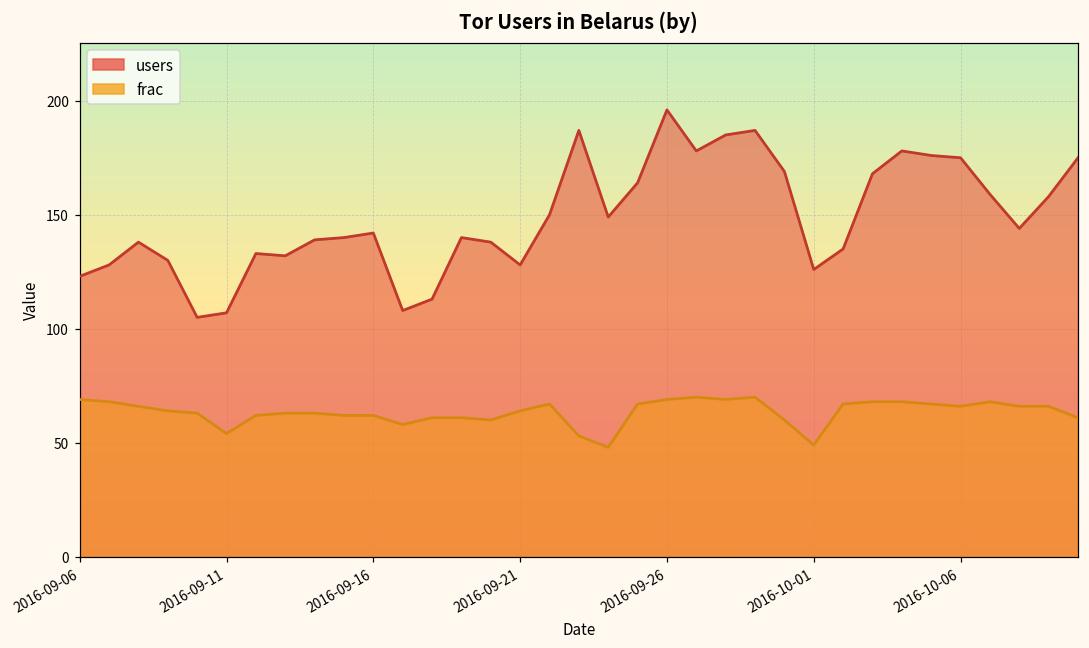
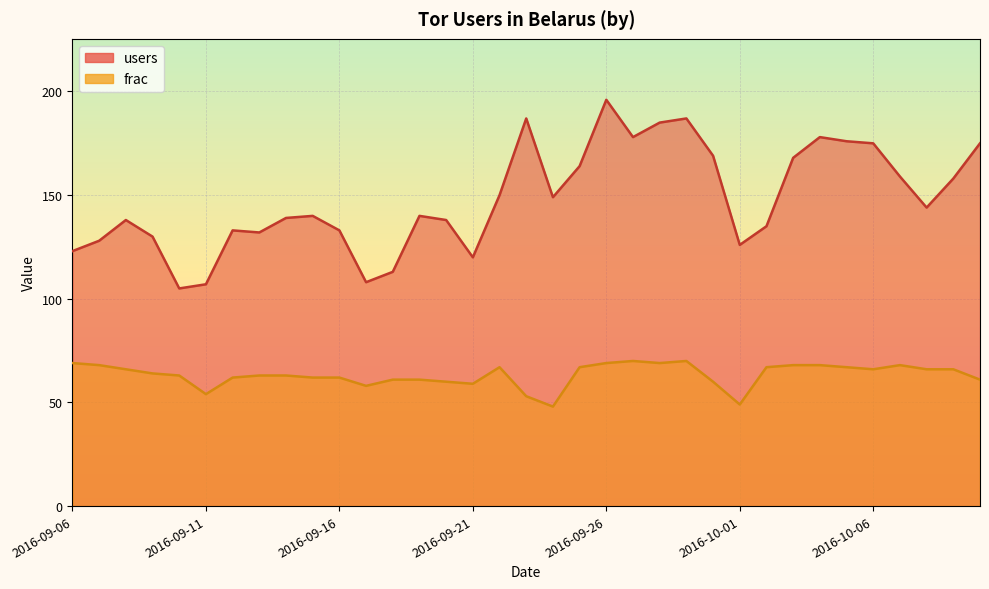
  {
    "users": {
      "2016-09-06": 123,
      "2016-09-11": 107,
-     "2016-09-16": 142,
-     "2016-09-21": 128,
+     "2016-09-16": 133,
+     "2016-09-21": 120,
      "2016-09-26": 196,
      "2016-10-01": 126,
      "2016-10-06": 175
    },
    "frac": {
      "2016-09-06": 69,
      "2016-09-11": 54,
      "2016-09-16": 62,
-     "2016-09-21": 64,
+     "2016-09-21": 59,
      "2016-09-26": 69,
      "2016-10-01": 49,
      "2016-10-06": 66
    }
  }
